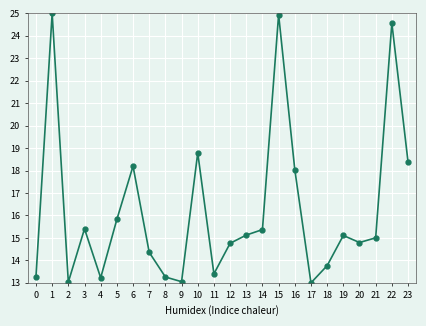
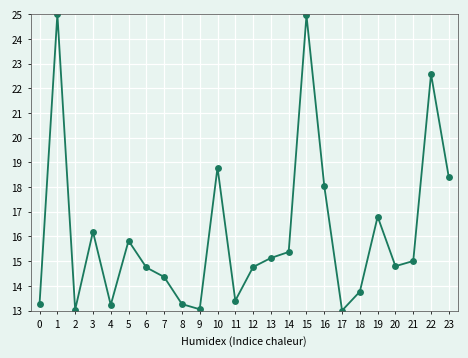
  {
    "0": 13.3,
    "1": 25.0,
    "2": 13.0,
-   "3": 15.4,
+   "3": 16.2,
    "4": 13.2,
    "5": 15.8,
-   "6": 18.2,
+   "6": 14.7,
    "7": 14.4,
    "8": 13.3,
    "9": 13.1,
    "10": 18.8,
    "11": 13.4,
    "12": 14.8,
    "13": 15.1,
    "14": 15.4,
    "15": 24.9,
    "16": 18.0,
    "17": 13.0,
    "18": 13.8,
-   "19": 15.1,
+   "19": 16.8,
    "20": 14.8,
    "21": 15.0,
-   "22": 24.6,
+   "22": 22.6,
    "23": 18.4
  }
